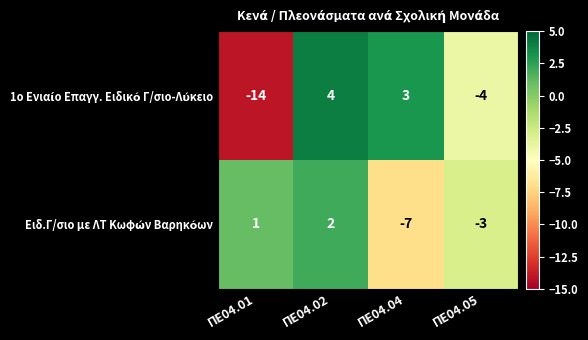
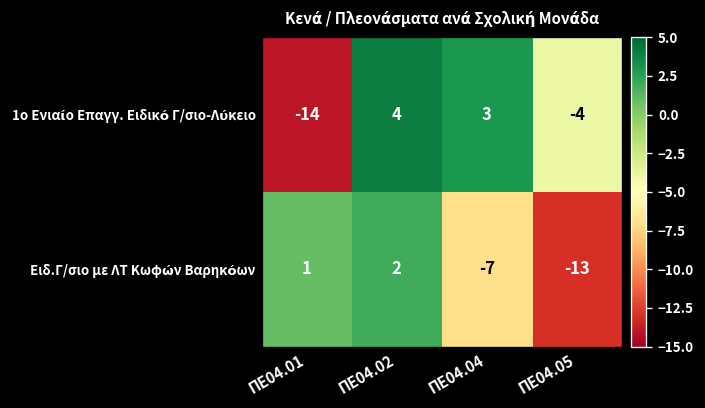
  {
    "1ο Ενιαίο Επαγγ. Ειδικό Γ/σιο-Λύκειο": {
      "ΠΕ04.01": -14,
      "ΠΕ04.02": 4,
      "ΠΕ04.04": 3,
      "ΠΕ04.05": -4
    },
    "Ειδ.Γ/σιο με ΛΤ Κωφών Βαρηκόων": {
      "ΠΕ04.01": 1,
      "ΠΕ04.02": 2,
      "ΠΕ04.04": -7,
-     "ΠΕ04.05": -3
+     "ΠΕ04.05": -13
    }
  }
